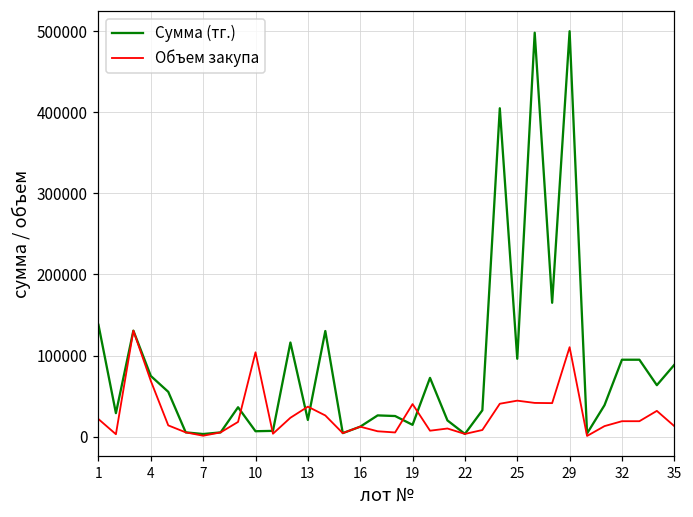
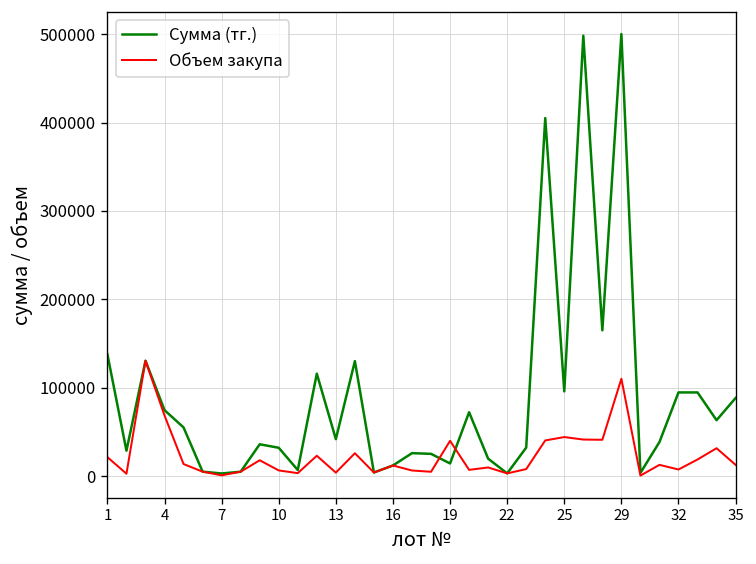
  {
    "Сумма (тг.)": {
      "1": 140000,
      "4": 70000,
-     "10": 10000,
-     "13": 20000,
+     "10": 30000,
+     "13": 40000,
      "19": 10000,
      "25": 100000,
      "29": 500000,
      "32": 90000,
      "35": 90000
    },
    "Объем закупа": {
      "1": 20000,
      "4": 70000,
-     "10": 100000,
-     "13": 40000,
+     "10": 10000,
+     "13": 0,
      "19": 40000,
      "25": 40000,
      "29": 110000,
-     "32": 20000,
+     "32": 10000,
      "35": 10000
    }
  }
